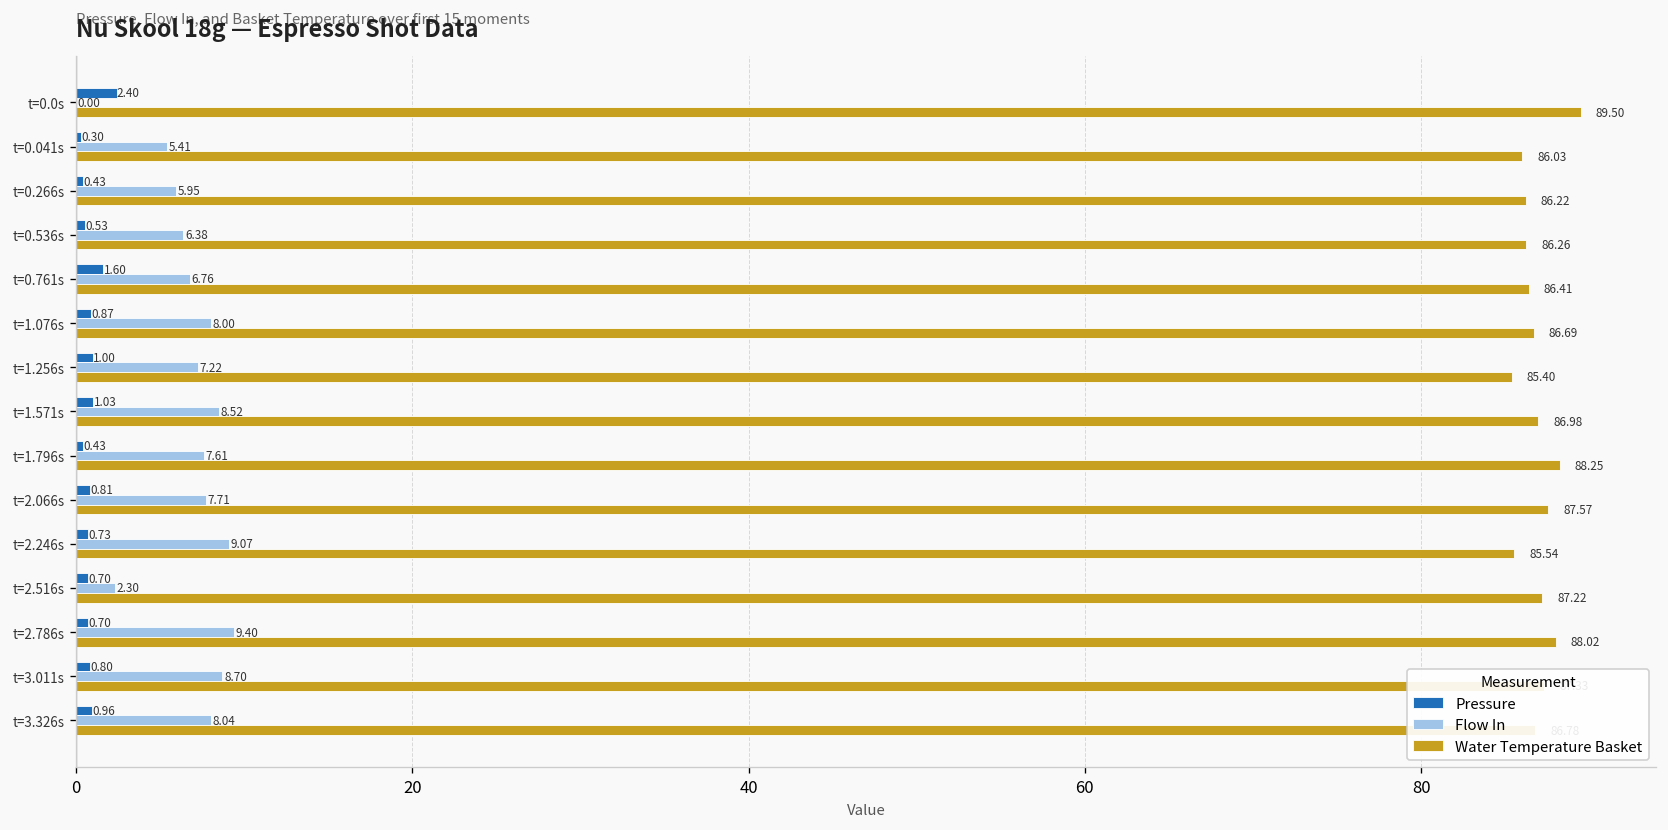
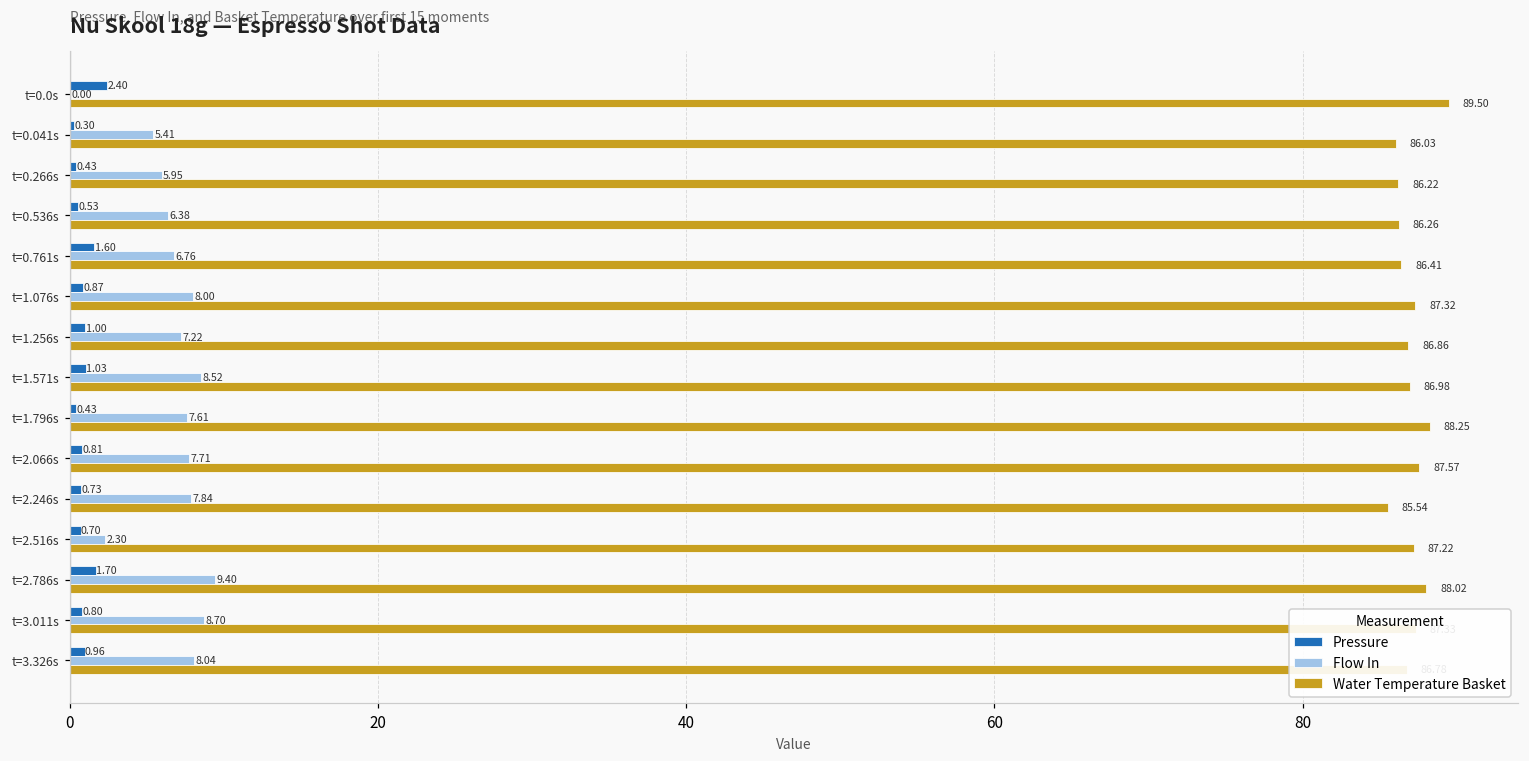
  {
    "Pressure": {
      "t=0.0s": 2.40,
      "t=0.041s": 0.30,
      "t=0.266s": 0.43,
      "t=0.536s": 0.53,
      "t=0.761s": 1.60,
      "t=1.076s": 0.87,
      "t=1.256s": 1.00,
      "t=1.571s": 1.03,
      "t=1.796s": 0.43,
      "t=2.066s": 0.81,
      "t=2.246s": 0.73,
      "t=2.516s": 0.70,
-     "t=2.786s": 0.70,
+     "t=2.786s": 1.70,
      "t=3.011s": 0.80,
      "t=3.326s": 0.96
    },
    "Flow In": {
      "t=0.0s": 0.00,
      "t=0.041s": 5.41,
      "t=0.266s": 5.95,
      "t=0.536s": 6.38,
      "t=0.761s": 6.76,
      "t=1.076s": 8.00,
      "t=1.256s": 7.22,
      "t=1.571s": 8.52,
      "t=1.796s": 7.61,
      "t=2.066s": 7.71,
-     "t=2.246s": 9.07,
+     "t=2.246s": 7.84,
      "t=2.516s": 2.30,
      "t=2.786s": 9.40,
      "t=3.011s": 8.70,
      "t=3.326s": 8.04
    },
    "Water Temperature Basket": {
      "t=0.0s": 89.50,
      "t=0.041s": 86.03,
      "t=0.266s": 86.22,
      "t=0.536s": 86.26,
      "t=0.761s": 86.41,
-     "t=1.076s": 86.69,
-     "t=1.256s": 85.40,
+     "t=1.076s": 87.32,
+     "t=1.256s": 86.86,
      "t=1.571s": 86.98,
      "t=1.796s": 88.25,
      "t=2.066s": 87.57,
      "t=2.246s": 85.54,
      "t=2.516s": 87.22,
      "t=2.786s": 88.02
    }
  }
